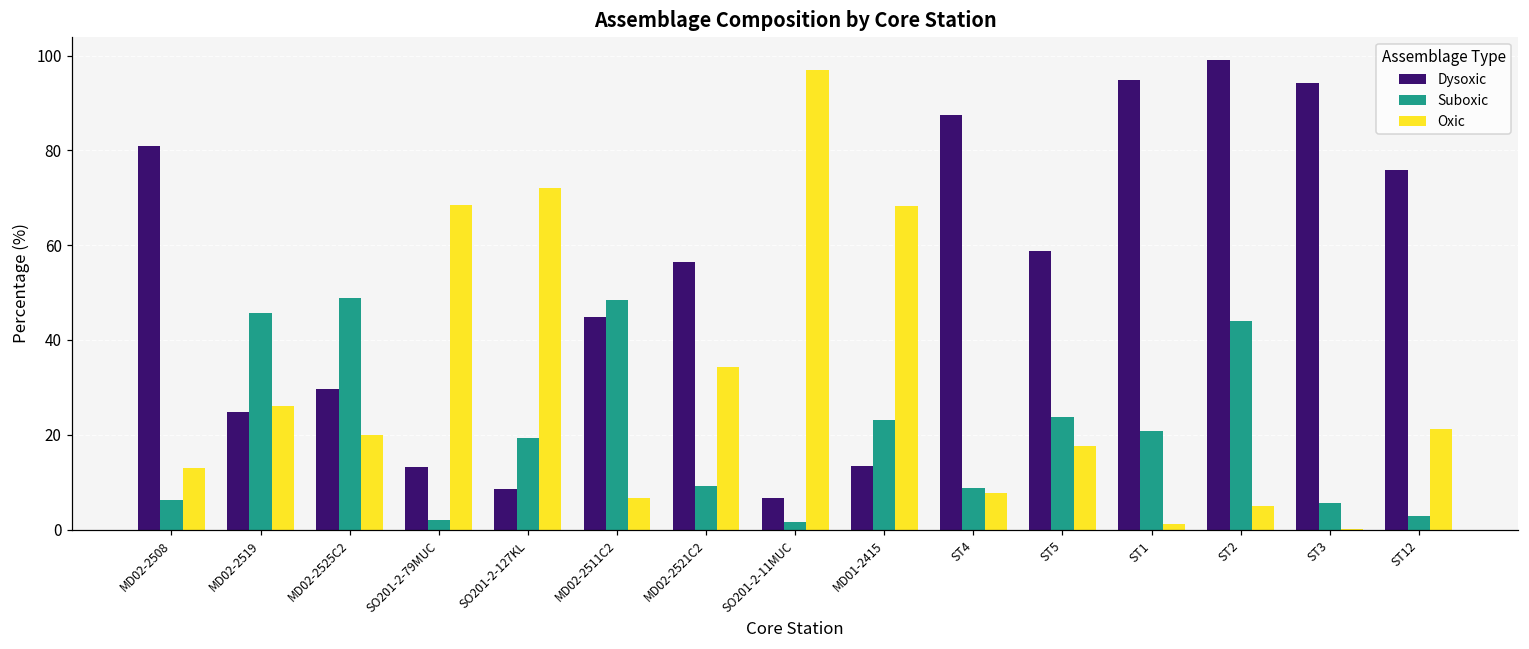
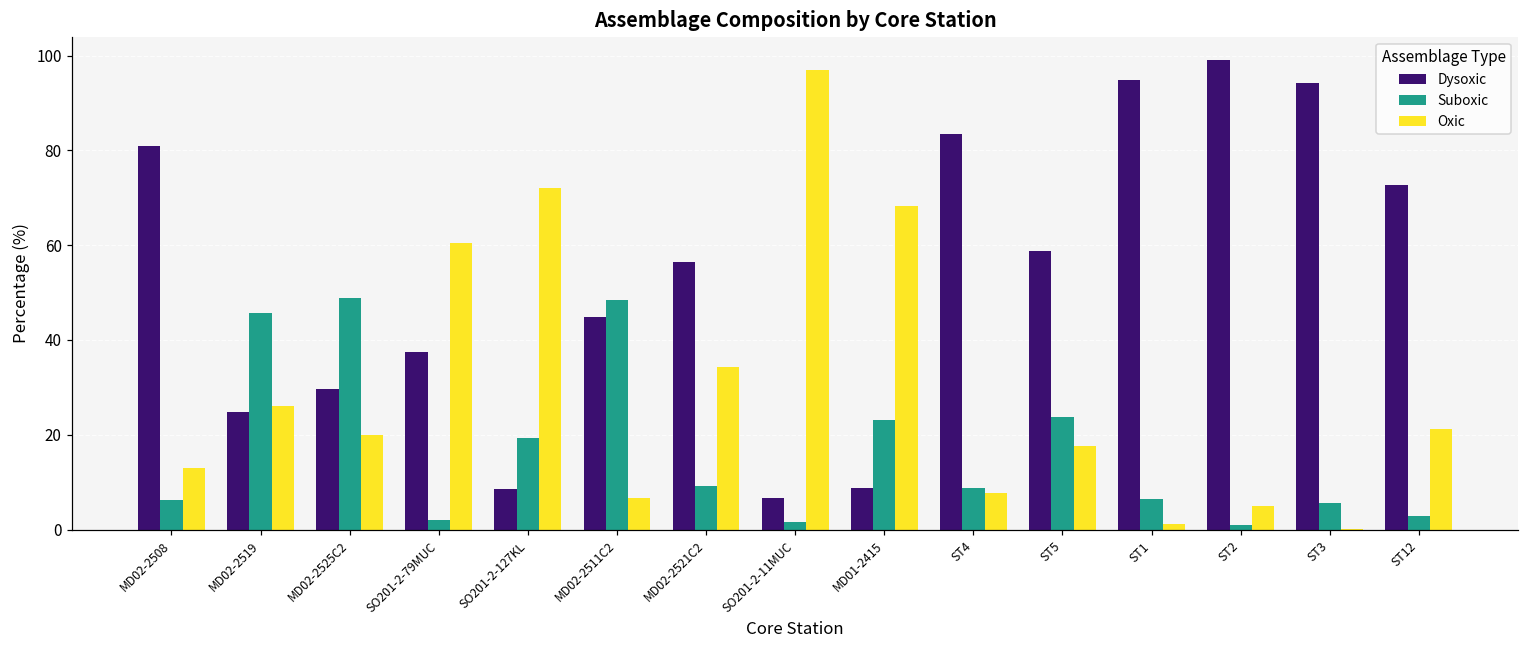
  {
    "Dysoxic": {
      "MD02-2508": 81,
      "MD02-2519": 25,
      "MD02-2525C2": 30,
-     "SO201-2-79MUC": 13,
+     "SO201-2-79MUC": 38,
      "SO201-2-127KL": 9,
      "MD02-2511C2": 45,
      "MD02-2521C2": 57,
      "SO201-2-11MUC": 7,
-     "MD01-2415": 13,
-     "ST4": 88,
+     "MD01-2415": 9,
+     "ST4": 84,
      "ST5": 59,
      "ST1": 95,
      "ST2": 99,
      "ST3": 94,
-     "ST12": 76
+     "ST12": 73
    },
    "Suboxic": {
      "MD02-2508": 6,
      "MD02-2519": 46,
      "MD02-2525C2": 49,
      "SO201-2-79MUC": 2,
      "SO201-2-127KL": 19,
      "MD02-2511C2": 48,
      "MD02-2521C2": 9,
      "SO201-2-11MUC": 2,
      "MD01-2415": 23,
      "ST4": 9,
      "ST5": 24,
-     "ST1": 21,
-     "ST2": 44,
+     "ST1": 6,
+     "ST2": 1,
      "ST3": 6,
      "ST12": 3
    },
    "Oxic": {
      "MD02-2508": 13,
      "MD02-2519": 26,
      "MD02-2525C2": 20,
-     "SO201-2-79MUC": 68,
+     "SO201-2-79MUC": 60,
      "SO201-2-127KL": 72,
      "MD02-2511C2": 7,
      "MD02-2521C2": 34,
      "SO201-2-11MUC": 97,
      "MD01-2415": 68,
      "ST4": 8,
      "ST5": 18,
      "ST1": 1,
      "ST2": 5,
      "ST12": 21
    }
  }
